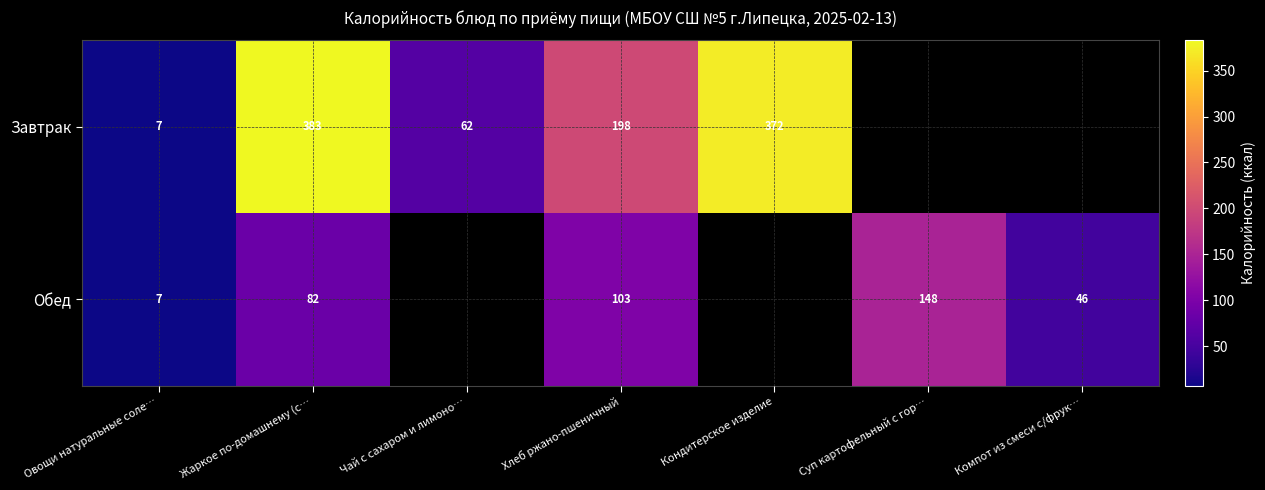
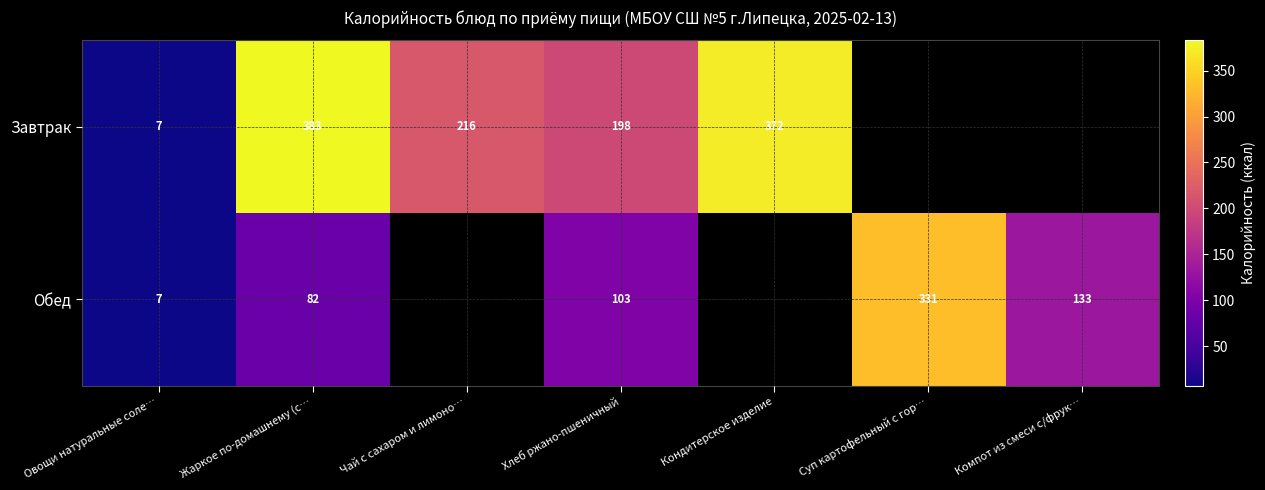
  {
    "Завтрак": {
      "Овощи натуральные соле…": 7,
      "Жаркое по-домашнему (с…": 383,
-     "Чай с сахаром и лимоно…": 62,
+     "Чай с сахаром и лимоно…": 216,
      "Хлеб ржано-пшеничный": 198,
      "Кондитерское изделие": 372
    },
    "Обед": {
      "Овощи натуральные соле…": 7,
      "Жаркое по-домашнему (с…": 82,
      "Хлеб ржано-пшеничный": 103,
-     "Суп картофельный с гор…": 148,
-     "Компот из смеси с/фрук…": 46
+     "Суп картофельный с гор…": 331,
+     "Компот из смеси с/фрук…": 133
    }
  }
